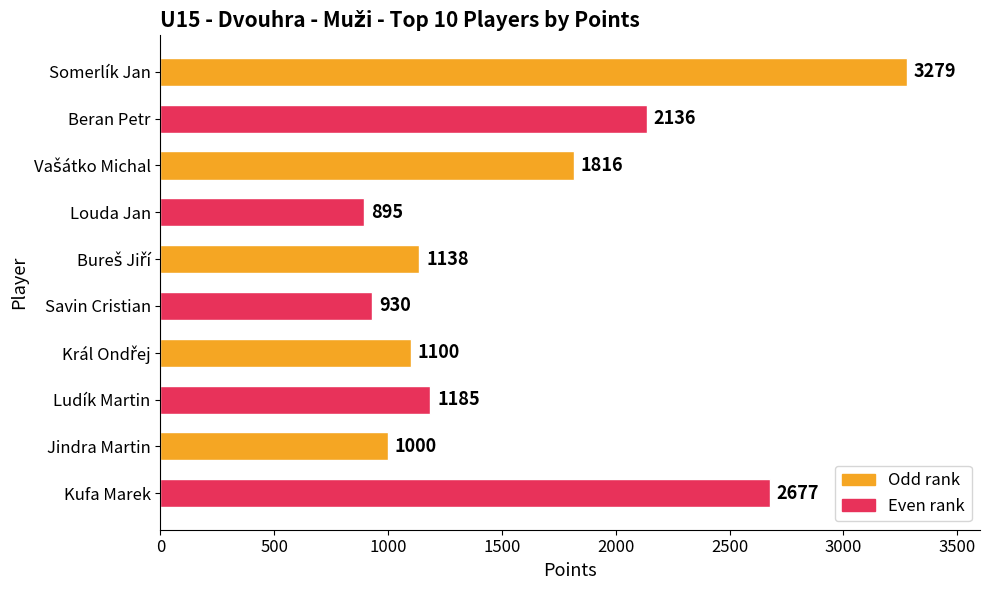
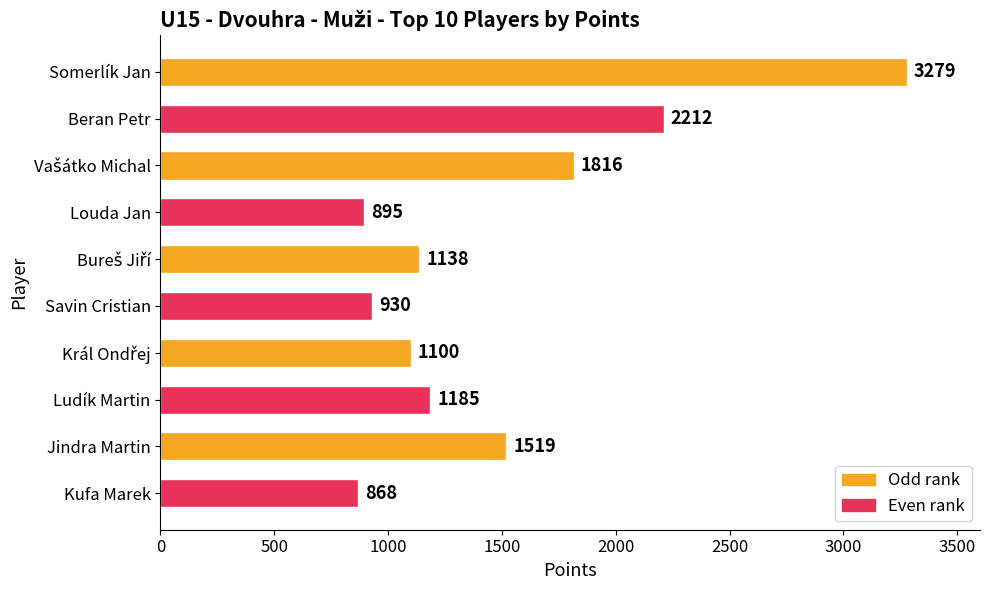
  {
    "Somerlík Jan": 3279,
-   "Beran Petr": 2136,
+   "Beran Petr": 2212,
    "Vašátko Michal": 1816,
    "Louda Jan": 895,
    "Bureš Jiří": 1138,
    "Savin Cristian": 930,
    "Král Ondřej": 1100,
    "Ludík Martin": 1185,
-   "Jindra Martin": 1000,
-   "Kufa Marek": 2677
+   "Jindra Martin": 1519,
+   "Kufa Marek": 868
  }
